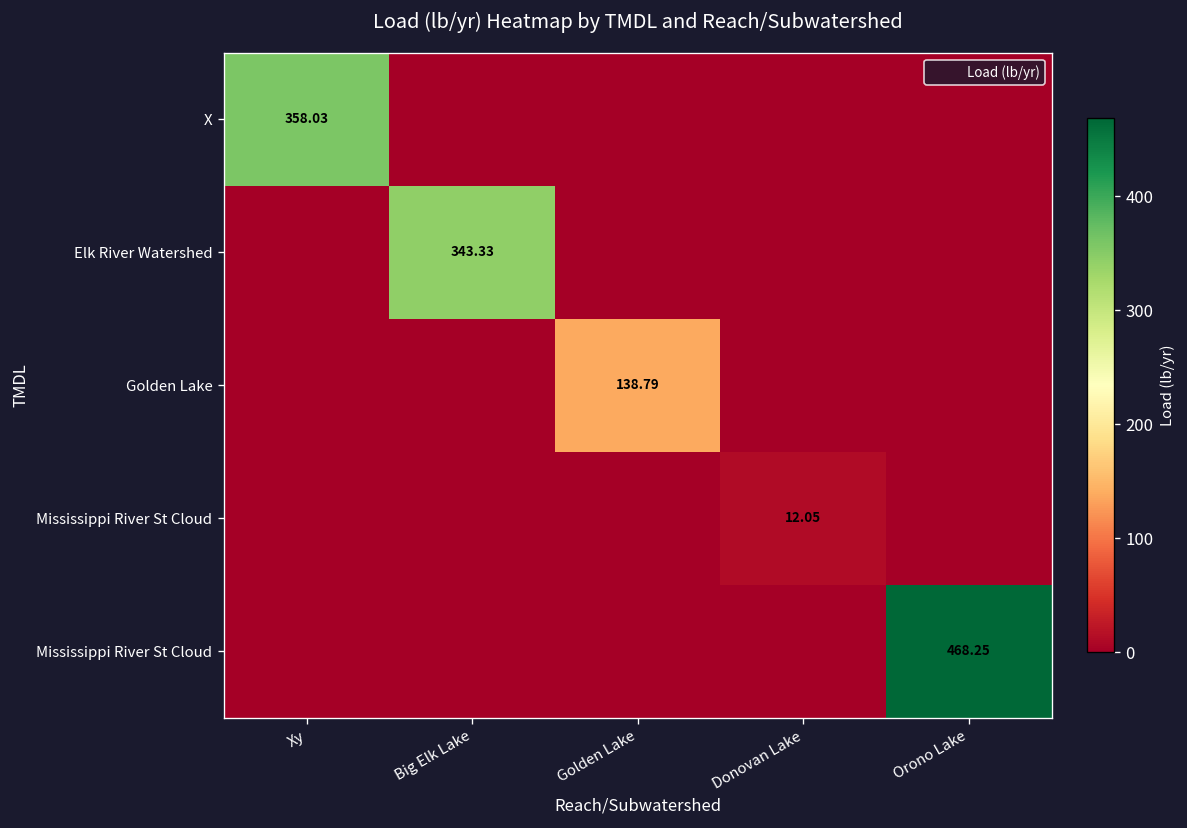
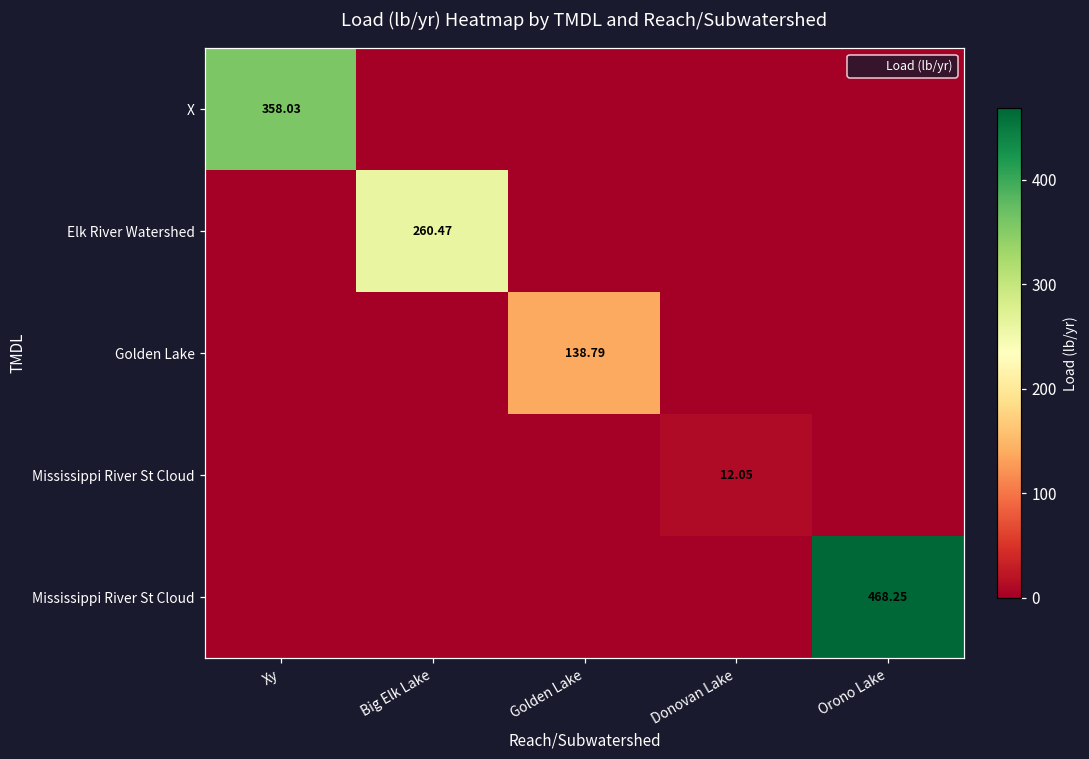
  {
    "X": {
      "Xy": 358.03
    },
    "Elk River Watershed": {
-     "Big Elk Lake": 343.33
+     "Big Elk Lake": 260.47
    },
    "Golden Lake": {
      "Golden Lake": 138.79
    }
  }
